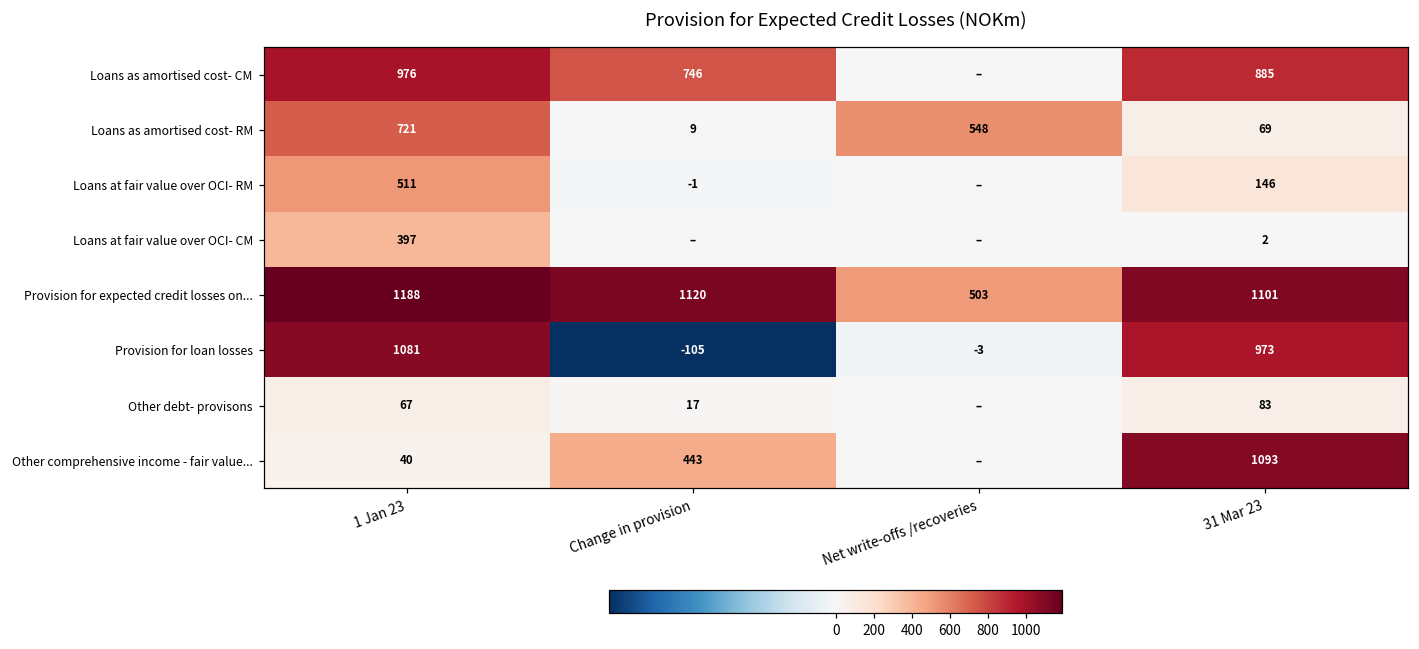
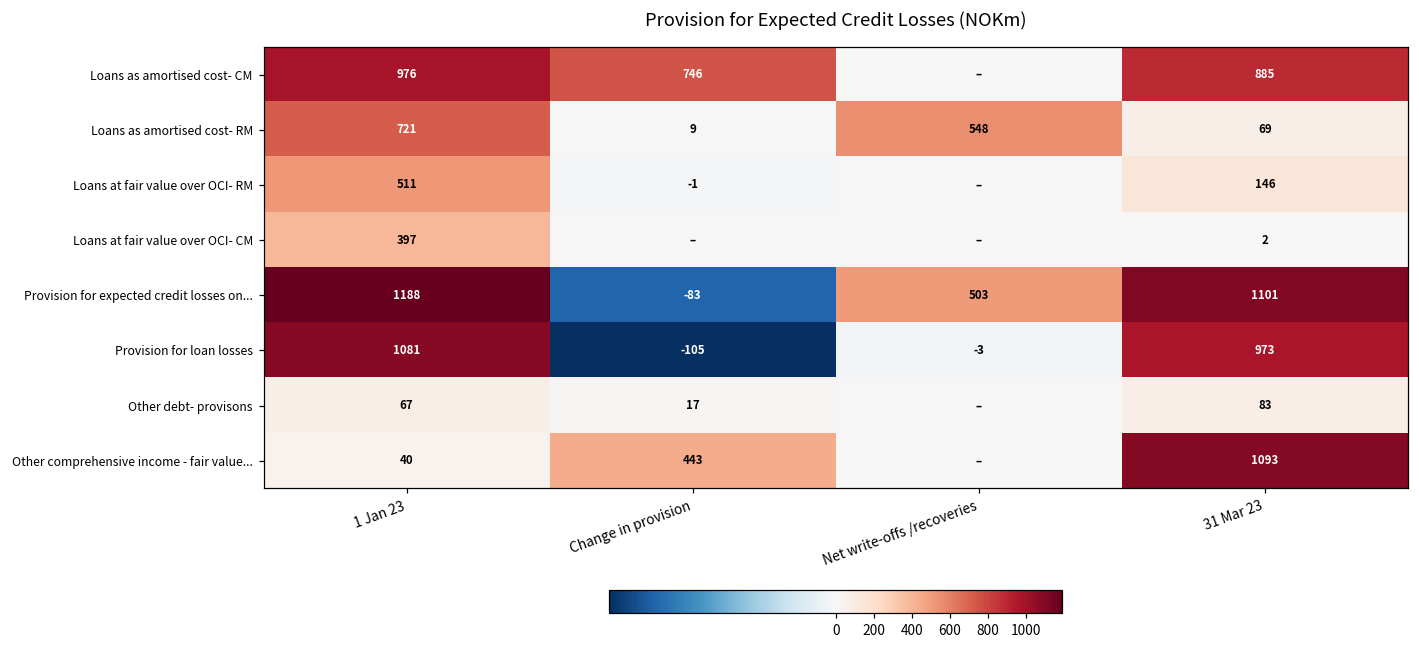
  {
    "Loans as amortised cost- CM": {
      "1 Jan 23": 976,
      "Change in provision": 746,
      "31 Mar 23": 885
    },
    "Loans as amortised cost- RM": {
      "1 Jan 23": 721,
      "Change in provision": 9,
      "Net write-offs /recoveries": 548,
      "31 Mar 23": 69
    },
    "Loans at fair value over OCI- RM": {
      "1 Jan 23": 511,
      "Change in provision": -1,
      "31 Mar 23": 146
    },
    "Loans at fair value over OCI- CM": {
      "1 Jan 23": 397,
      "31 Mar 23": 2
    },
    "Provision for expected credit losses on...": {
      "1 Jan 23": 1188,
-     "Change in provision": 1120,
+     "Change in provision": -83,
      "Net write-offs /recoveries": 503,
      "31 Mar 23": 1101
    },
    "Provision for loan losses": {
      "1 Jan 23": 1081,
      "Change in provision": -105,
      "Net write-offs /recoveries": -3,
      "31 Mar 23": 973
    },
    "Other debt- provisons": {
      "1 Jan 23": 67,
      "Change in provision": 17,
      "31 Mar 23": 83
    },
    "Other comprehensive income - fair value...": {
      "1 Jan 23": 40,
      "Change in provision": 443,
      "31 Mar 23": 1093
    }
  }
